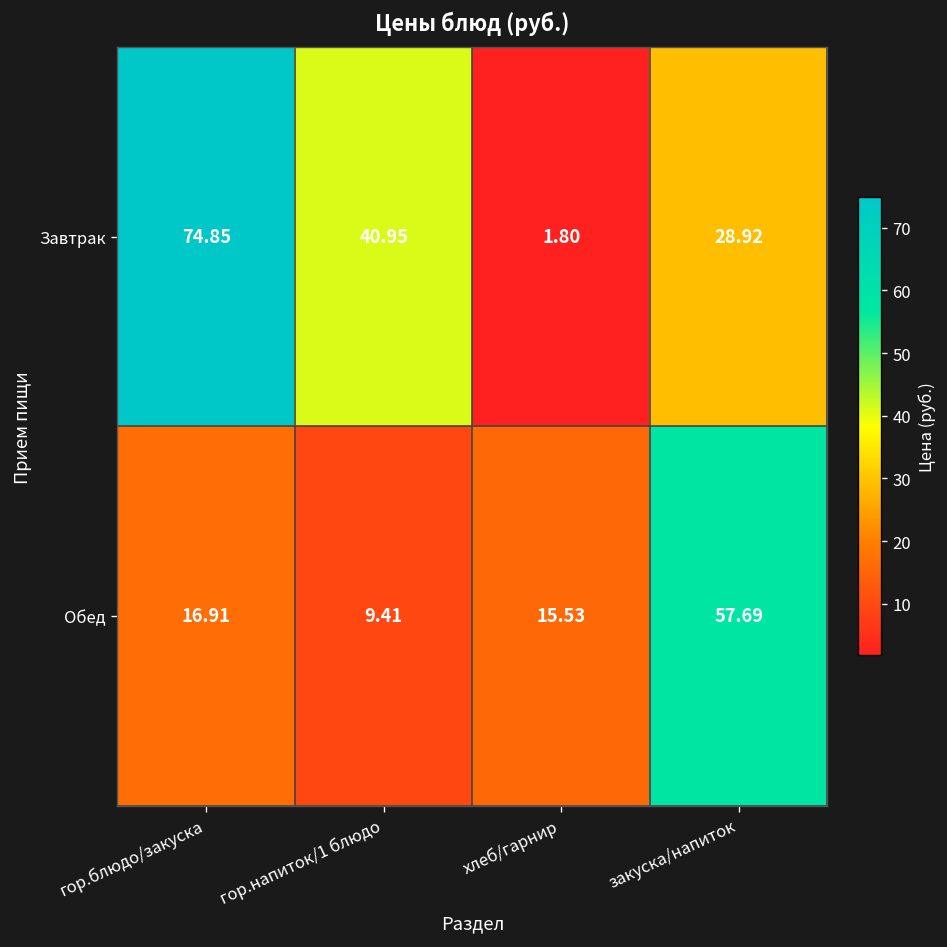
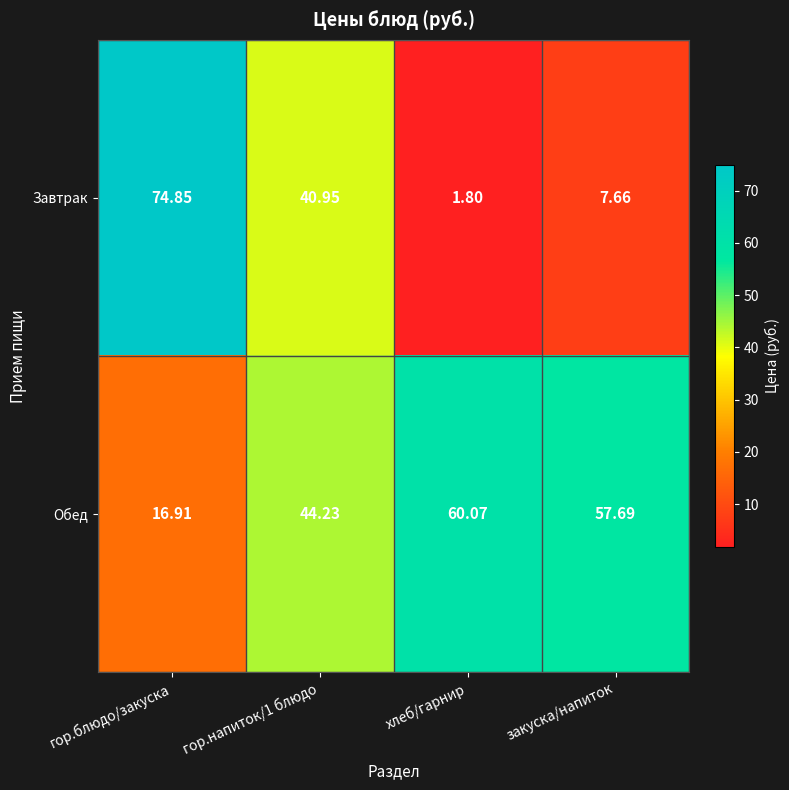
  {
    "Завтрак": {
      "гор.блюдо/закуска": 74.85,
      "гор.напиток/1 блюдо": 40.95,
      "хлеб/гарнир": 1.80,
-     "закуска/напиток": 28.92
+     "закуска/напиток": 7.66
    },
    "Обед": {
      "гор.блюдо/закуска": 16.91,
-     "гор.напиток/1 блюдо": 9.41,
-     "хлеб/гарнир": 15.53,
+     "гор.напиток/1 блюдо": 44.23,
+     "хлеб/гарнир": 60.07,
      "закуска/напиток": 57.69
    }
  }
